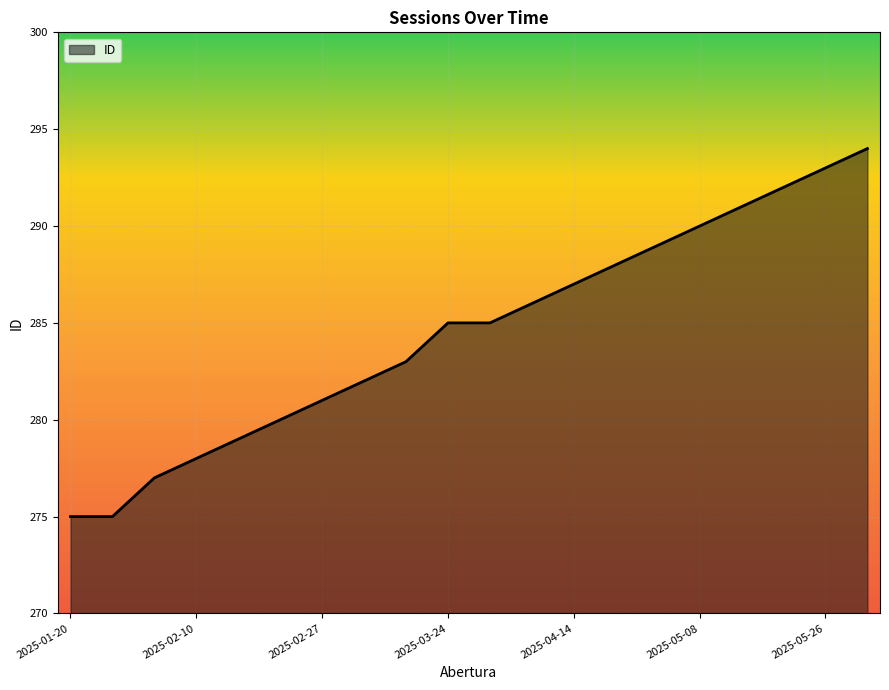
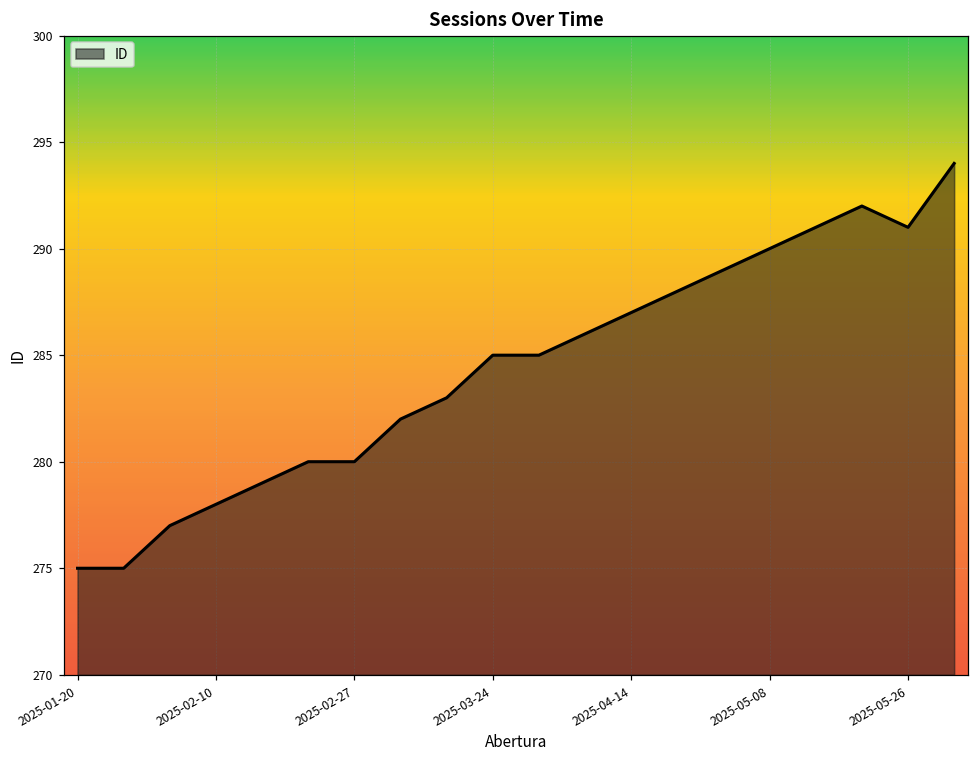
  {
    "2025-01-20": 275,
    "2025-02-10": 278,
-   "2025-02-27": 281,
+   "2025-02-27": 280,
    "2025-03-24": 285,
    "2025-04-14": 287,
    "2025-05-08": 290,
-   "2025-05-26": 293
+   "2025-05-26": 291
  }
